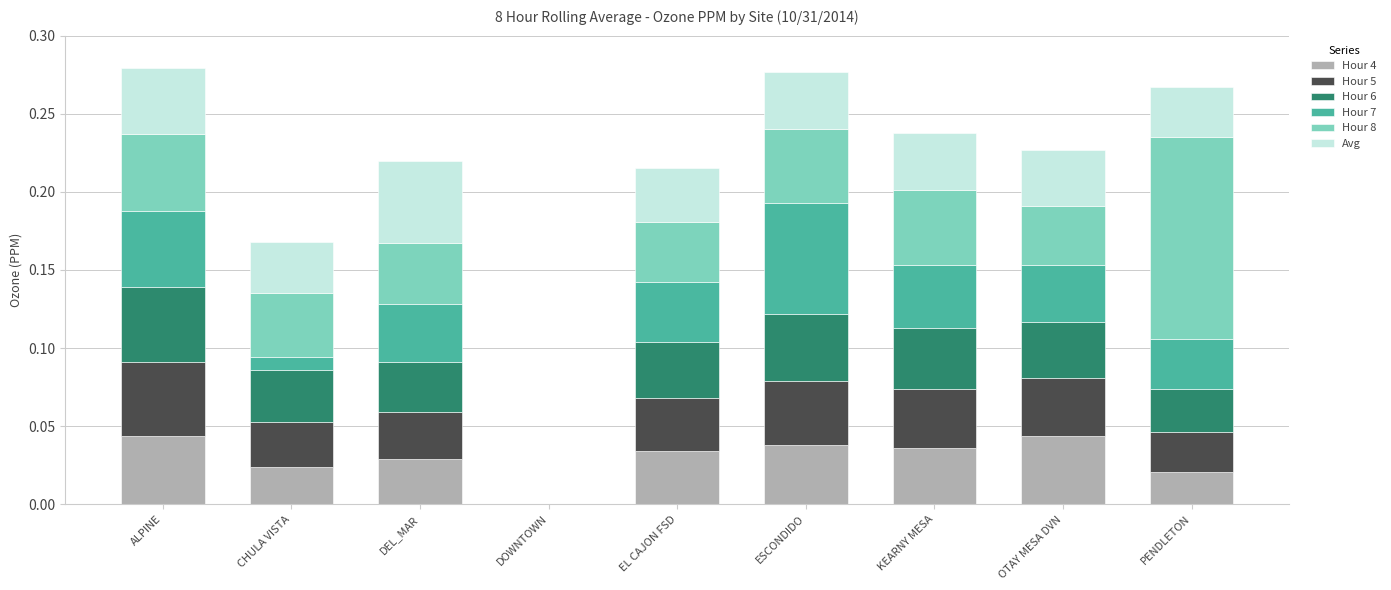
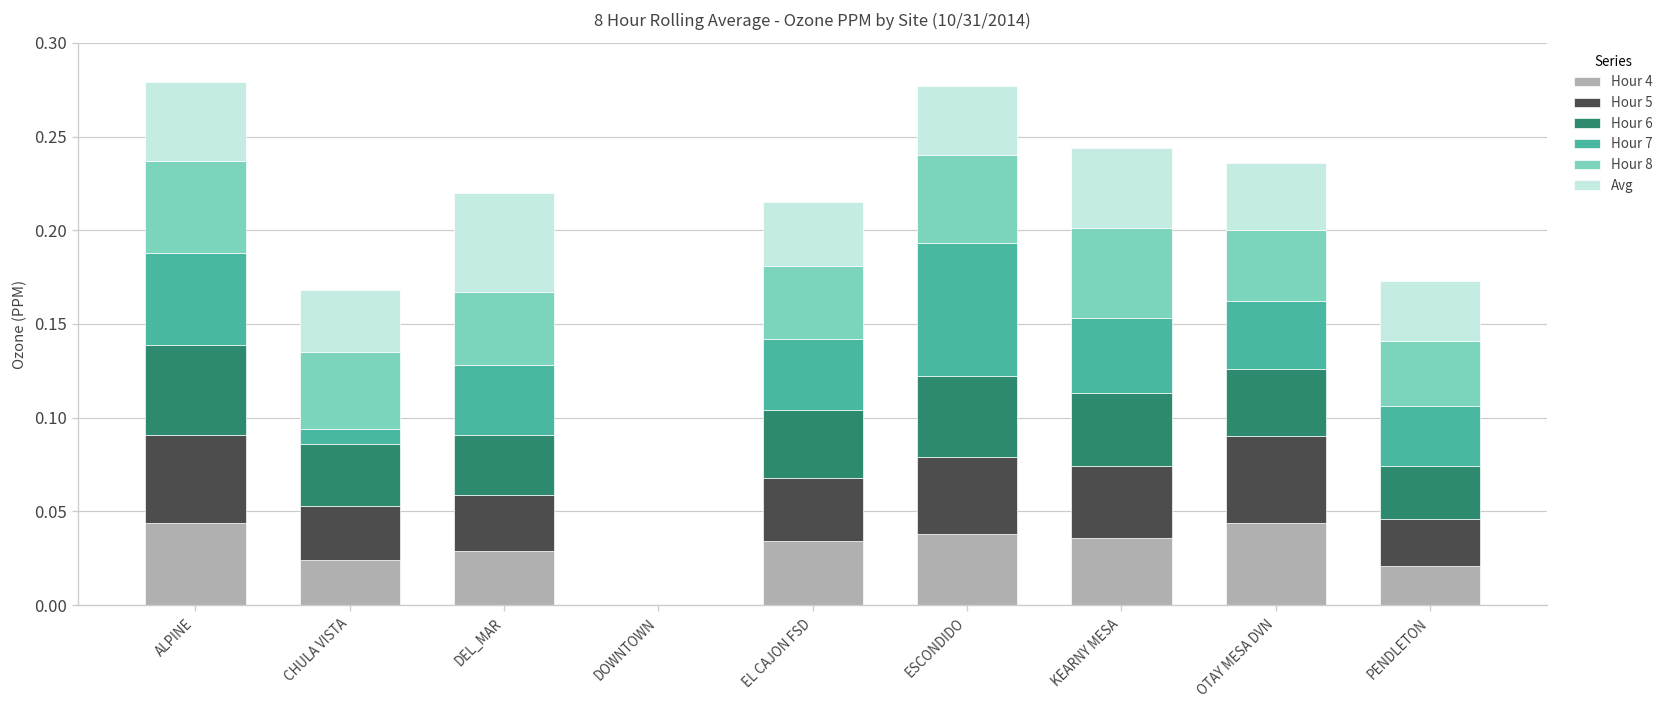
  {
    "Hour 4": {
      "ALPINE": 0.044,
      "CHULA VISTA": 0.024,
      "DEL_MAR": 0.029,
      "DOWNTOWN": 0.000,
      "EL CAJON FSD": 0.034,
      "ESCONDIDO": 0.038,
      "KEARNY MESA": 0.036,
      "OTAY MESA DVN": 0.044,
      "PENDLETON": 0.021
    },
    "Hour 5": {
      "ALPINE": 0.047,
      "CHULA VISTA": 0.029,
      "DEL_MAR": 0.030,
      "DOWNTOWN": 0.000,
      "EL CAJON FSD": 0.034,
      "ESCONDIDO": 0.041,
      "KEARNY MESA": 0.038,
-     "OTAY MESA DVN": 0.037,
+     "OTAY MESA DVN": 0.046,
      "PENDLETON": 0.025
    },
    "Hour 6": {
      "ALPINE": 0.048,
      "CHULA VISTA": 0.033,
      "DEL_MAR": 0.032,
      "DOWNTOWN": 0.000,
      "EL CAJON FSD": 0.036,
      "ESCONDIDO": 0.043,
      "KEARNY MESA": 0.039,
      "OTAY MESA DVN": 0.036,
      "PENDLETON": 0.028
    },
    "Hour 7": {
      "ALPINE": 0.049,
      "CHULA VISTA": 0.008,
      "DEL_MAR": 0.037,
      "DOWNTOWN": 0.000,
      "EL CAJON FSD": 0.038,
      "ESCONDIDO": 0.071,
      "KEARNY MESA": 0.040,
      "OTAY MESA DVN": 0.036,
      "PENDLETON": 0.032
    },
    "Hour 8": {
      "ALPINE": 0.049,
      "CHULA VISTA": 0.041,
      "DEL_MAR": 0.039,
      "DOWNTOWN": 0.000,
      "EL CAJON FSD": 0.039,
      "ESCONDIDO": 0.047,
      "KEARNY MESA": 0.048,
      "OTAY MESA DVN": 0.038,
-     "PENDLETON": 0.129
+     "PENDLETON": 0.035
    },
    "Avg": {
      "ALPINE": 0.042,
      "CHULA VISTA": 0.033,
      "DEL_MAR": 0.053,
      "DOWNTOWN": 0.000,
      "EL CAJON FSD": 0.034,
      "ESCONDIDO": 0.037,
-     "KEARNY MESA": 0.037,
+     "KEARNY MESA": 0.043,
      "OTAY MESA DVN": 0.036,
      "PENDLETON": 0.032
    }
  }
